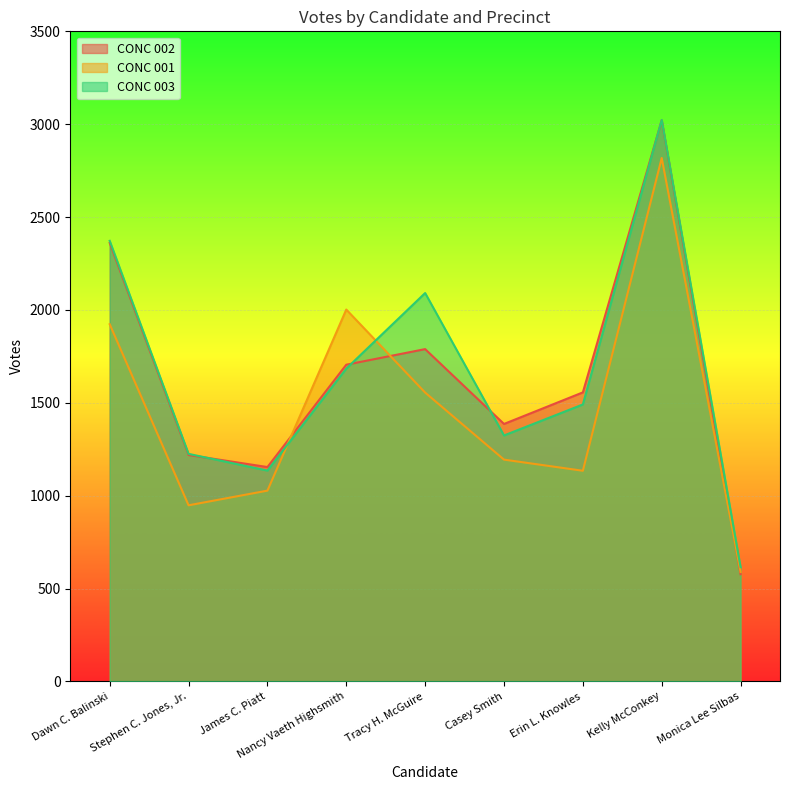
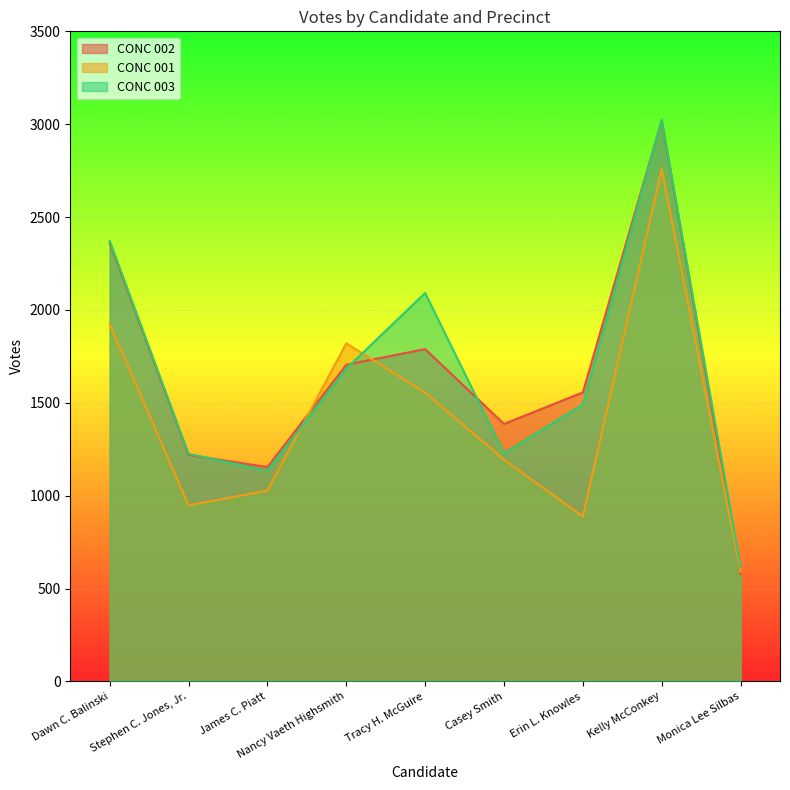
  {
    "CONC 002": {
      "James C. Piatt": 1150,
      "Nancy Vaeth Highsmith": 1710,
      "Tracy H. McGuire": 1790,
      "Casey Smith": 1390,
      "Erin L. Knowles": 1560
    },
    "CONC 001": {
      "Dawn C. Balinski": 1920,
      "Stephen C. Jones, Jr.": 950,
      "James C. Piatt": 1030,
-     "Nancy Vaeth Highsmith": 2000,
+     "Nancy Vaeth Highsmith": 1820,
      "Tracy H. McGuire": 1560,
      "Casey Smith": 1190,
-     "Erin L. Knowles": 1130,
-     "Kelly McConkey": 2820
+     "Erin L. Knowles": 890,
+     "Kelly McConkey": 2760
    },
    "CONC 003": {
      "James C. Piatt": 1140,
      "Nancy Vaeth Highsmith": 1680,
      "Tracy H. McGuire": 2090,
-     "Casey Smith": 1320,
+     "Casey Smith": 1230,
      "Erin L. Knowles": 1490,
      "Monica Lee Silbas": 620
    }
  }
